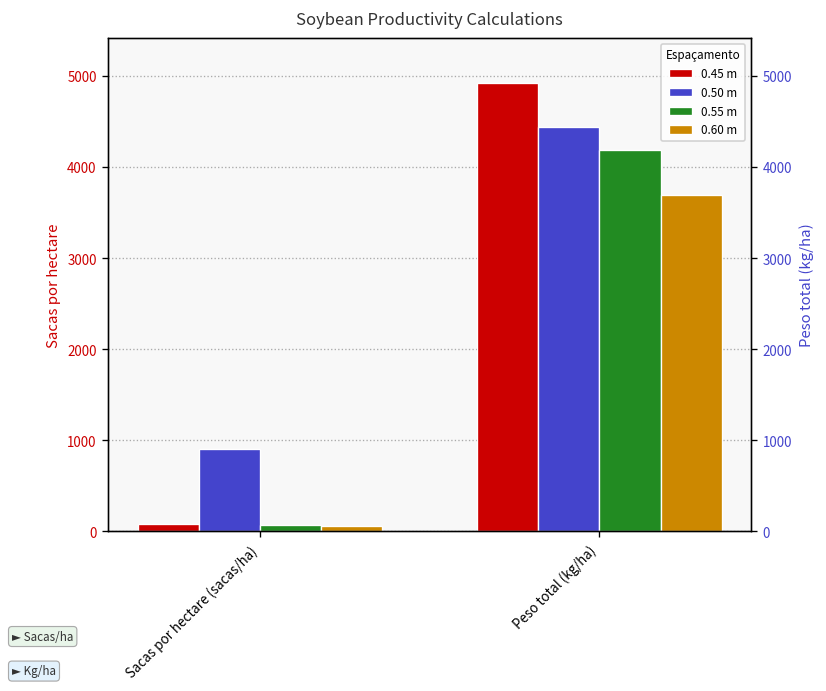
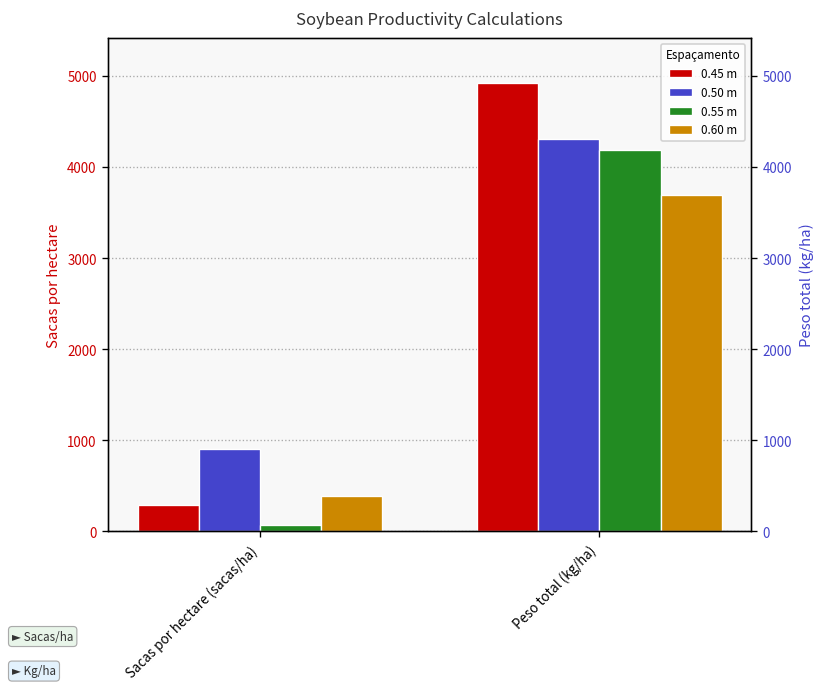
  {
    "0.45 m": {
-     "Sacas por hectare (sacas/ha)": 100,
+     "Sacas por hectare (sacas/ha)": 300,
      "Peso total (kg/ha)": 4900
    },
    "0.50 m": {
      "Sacas por hectare (sacas/ha)": 900,
-     "Peso total (kg/ha)": 4400
+     "Peso total (kg/ha)": 4300
    },
    "0.55 m": {
      "Sacas por hectare (sacas/ha)": 100,
      "Peso total (kg/ha)": 4200
    },
    "0.60 m": {
-     "Sacas por hectare (sacas/ha)": 100,
+     "Sacas por hectare (sacas/ha)": 400,
      "Peso total (kg/ha)": 3700
    }
  }
